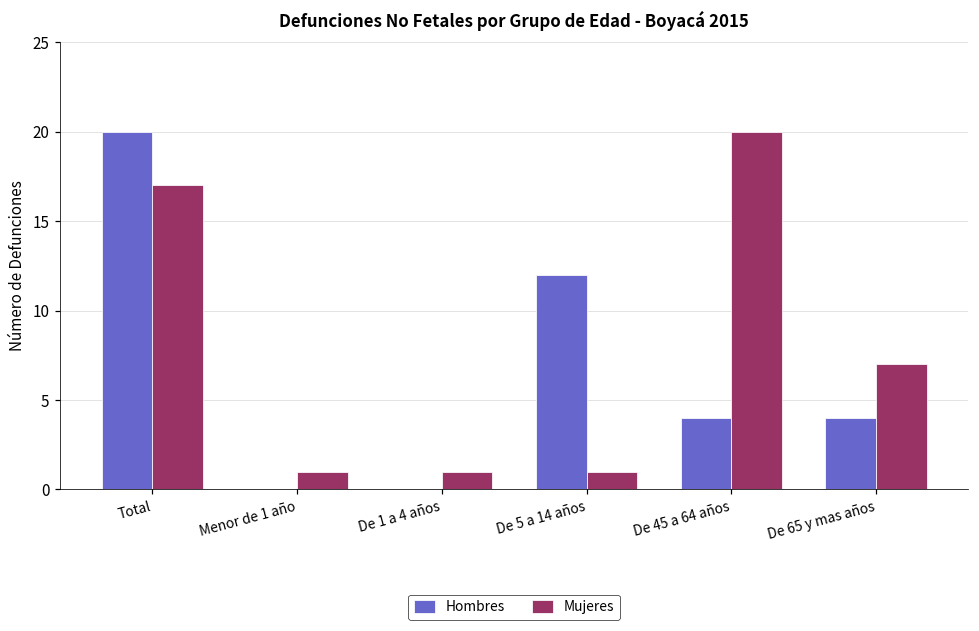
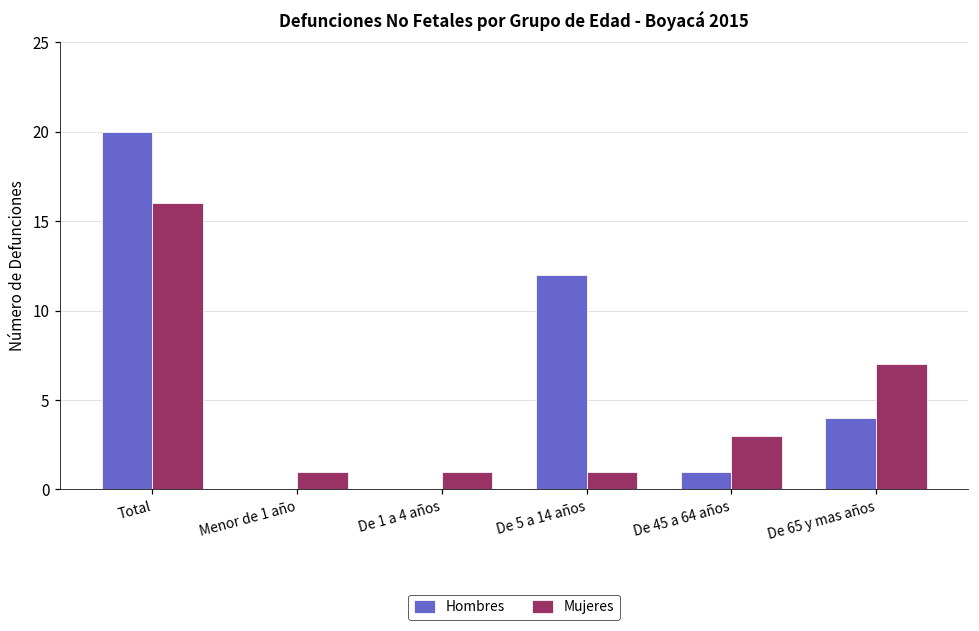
  {
    "Hombres": {
      "Total": 20,
      "Menor de 1 año": 0,
      "De 1 a 4 años": 0,
      "De 5 a 14 años": 12,
-     "De 45 a 64 años": 4,
+     "De 45 a 64 años": 1,
      "De 65 y mas años": 4
    },
    "Mujeres": {
-     "Total": 17,
+     "Total": 16,
      "Menor de 1 año": 1,
      "De 1 a 4 años": 1,
      "De 5 a 14 años": 1,
-     "De 45 a 64 años": 20,
+     "De 45 a 64 años": 3,
      "De 65 y mas años": 7
    }
  }
